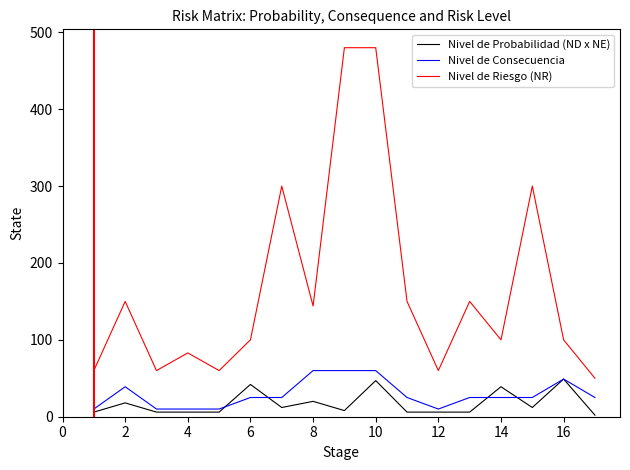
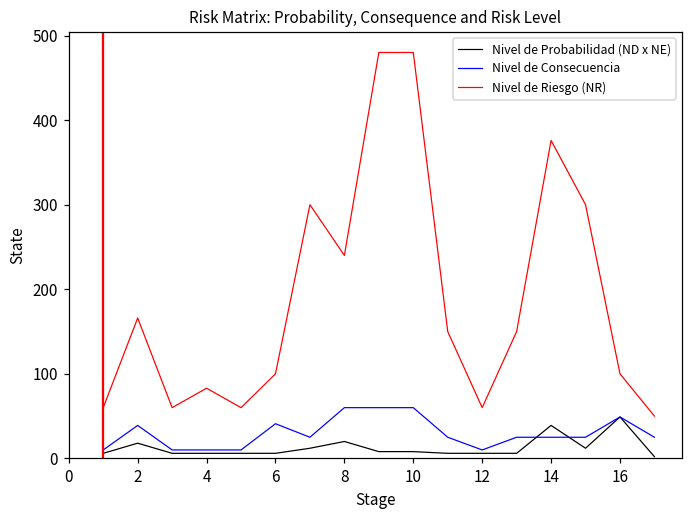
  {
    "Nivel de Probabilidad (ND x NE)": {
      "2": 20,
      "4": 10,
-     "6": 40,
+     "6": 10,
      "8": 20,
-     "10": 50,
+     "10": 10,
      "12": 10,
      "14": 40
    },
    "Nivel de Consecuencia": {
      "2": 40,
      "4": 10,
-     "6": 30,
+     "6": 40,
      "8": 60,
      "10": 60,
      "12": 10,
      "14": 30
    },
    "Nivel de Riesgo (NR)": {
-     "2": 150,
+     "2": 170,
      "4": 80,
      "6": 100,
-     "8": 140,
+     "8": 240,
      "10": 480,
      "12": 60,
-     "14": 100,
+     "14": 380,
      "16": 100
    }
  }
